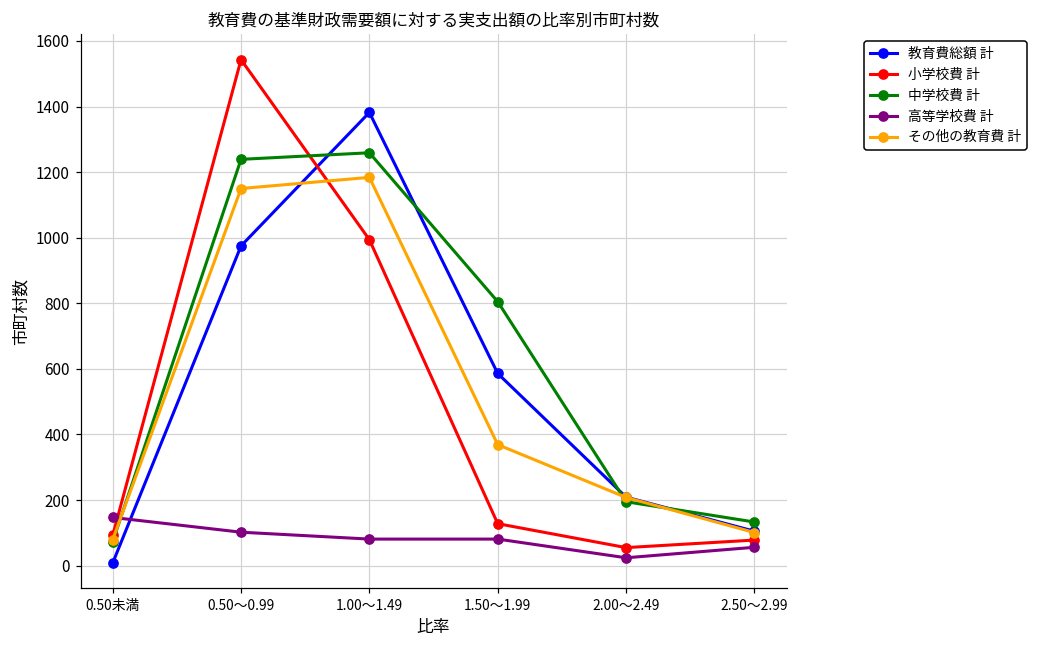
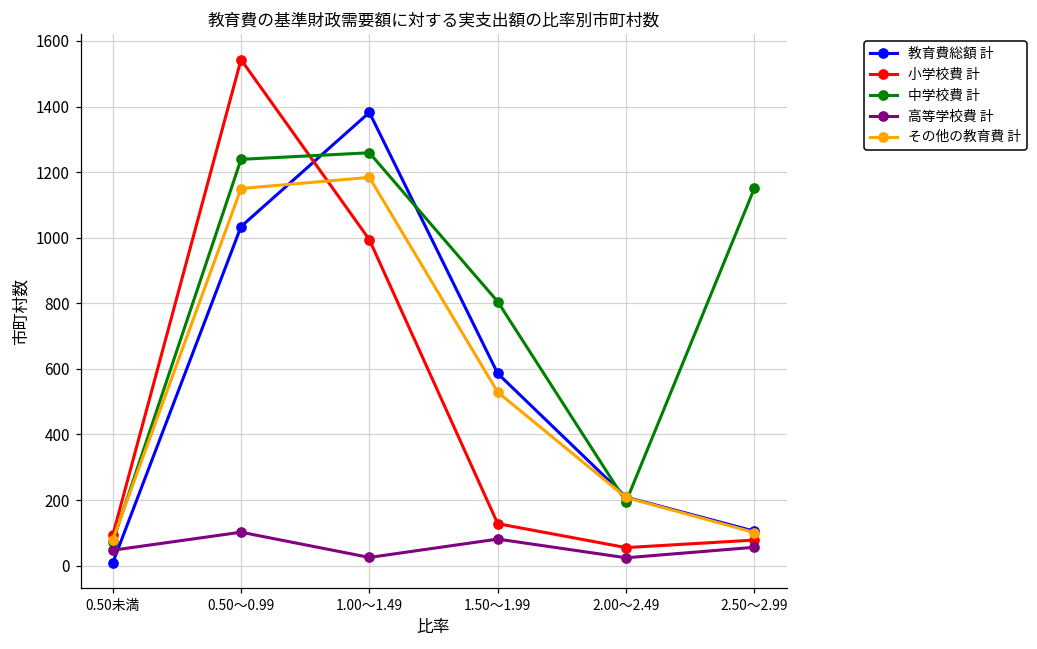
  {
    "教育費総額 計": {
      "0.50未満": 10,
-     "0.50～0.99": 980,
+     "0.50～0.99": 1030,
      "1.00～1.49": 1380,
      "1.50～1.99": 590
    },
    "小学校費 計": {
      "0.50未満": 90,
      "0.50～0.99": 1540,
      "1.00～1.49": 990,
      "1.50～1.99": 130,
      "2.00～2.49": 60,
      "2.50～2.99": 80
    },
    "中学校費 計": {
      "0.50～0.99": 1240,
      "1.00～1.49": 1260,
      "1.50～1.99": 810,
      "2.00～2.49": 200,
-     "2.50～2.99": 130
+     "2.50～2.99": 1150
    },
    "高等学校費 計": {
-     "0.50未満": 150,
+     "0.50未満": 50,
      "0.50～0.99": 100,
-     "1.00～1.49": 80,
+     "1.00～1.49": 30,
      "1.50～1.99": 80,
      "2.00～2.49": 20,
      "2.50～2.99": 60
    },
    "その他の教育費 計": {
      "0.50～0.99": 1150,
      "1.00～1.49": 1180,
-     "1.50～1.99": 370
+     "1.50～1.99": 530
    }
  }
